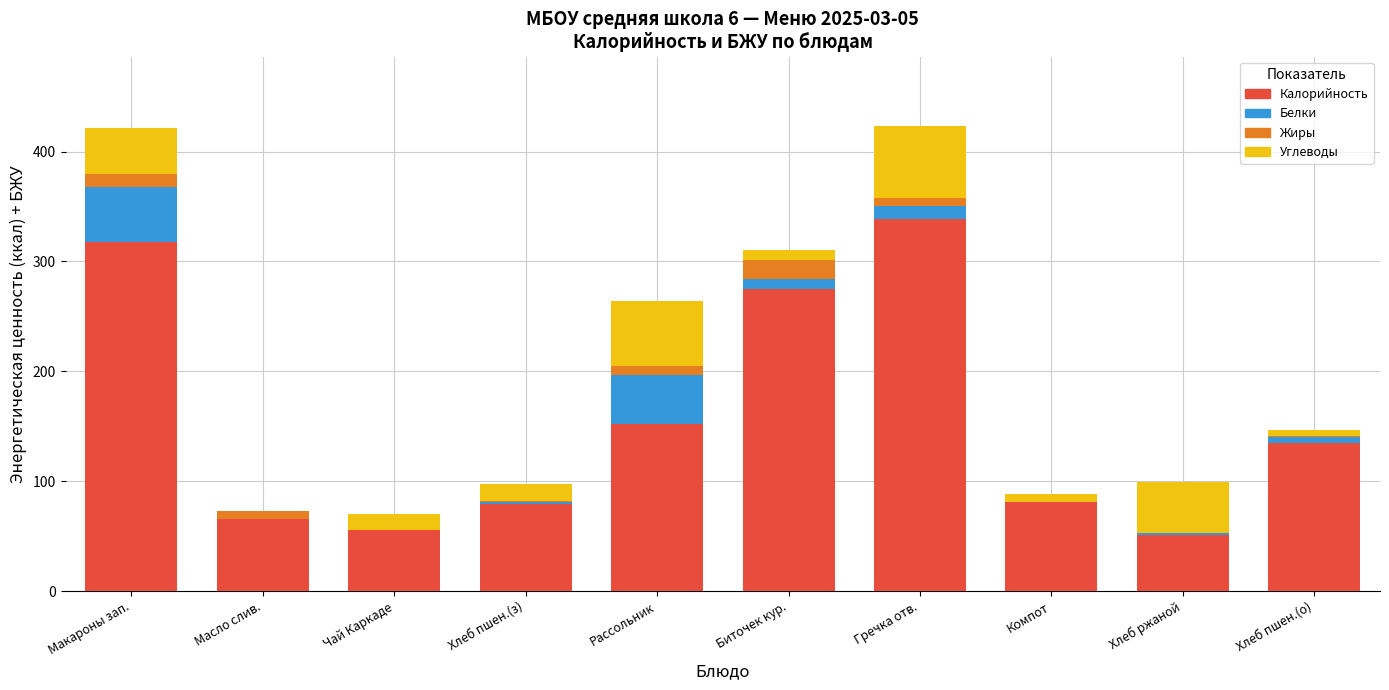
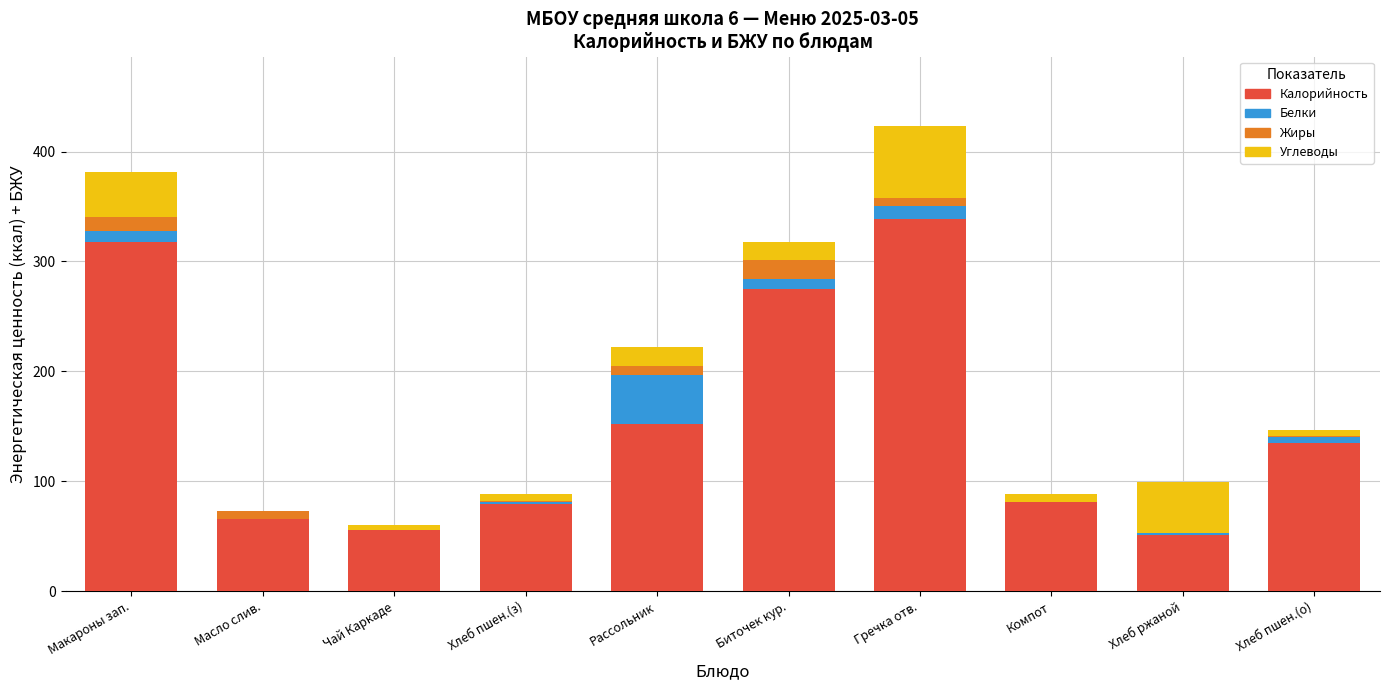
  {
    "Белки": {
-     "Макароны зап.": 50,
+     "Макароны зап.": 10,
      "Масло слив.": 0,
      "Чай Каркаде": 0,
      "Рассольник": 45,
      "Биточек кур.": 9,
      "Гречка отв.": 11,
      "Компот": 0,
      "Хлеб пшен.(о)": 5
    },
    "Углеводы": {
      "Макароны зап.": 41,
      "Масло слив.": 0,
-     "Чай Каркаде": 14,
-     "Хлеб пшен.(з)": 15,
-     "Рассольник": 59,
-     "Биточек кур.": 9,
+     "Чай Каркаде": 4,
+     "Хлеб пшен.(з)": 6,
+     "Рассольник": 17,
+     "Биточек кур.": 17,
      "Гречка отв.": 65,
      "Компот": 7,
      "Хлеб ржаной": 46,
      "Хлеб пшен.(о)": 6
    }
  }
